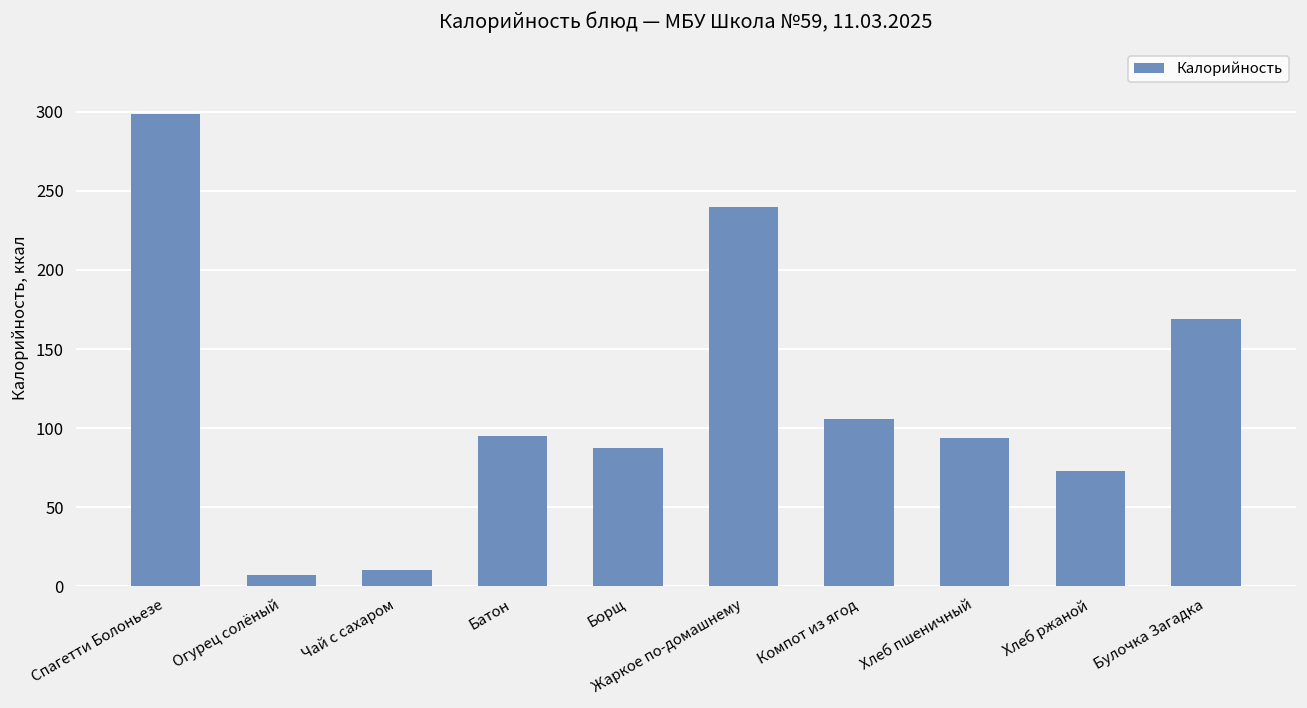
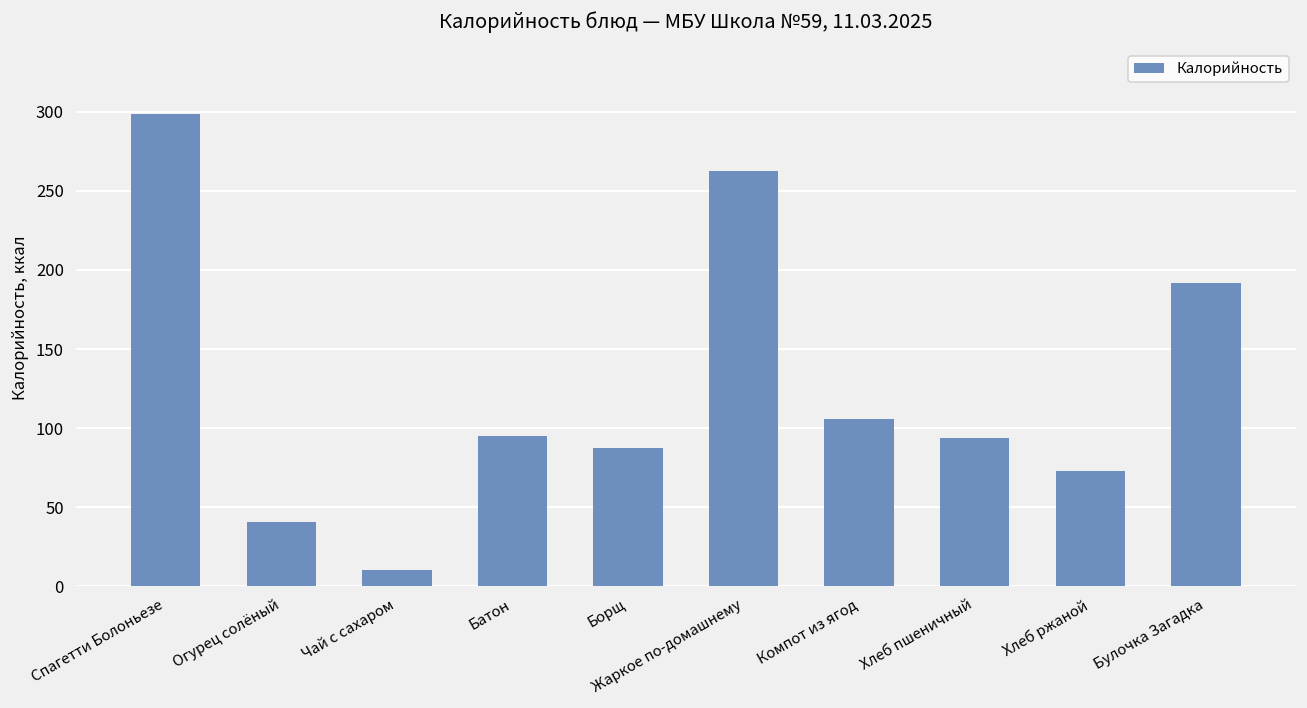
  {
    "Спагетти Болоньезе": 298,
-   "Огурец солёный": 7,
+   "Огурец солёный": 41,
    "Чай с сахаром": 10,
    "Батон": 95,
    "Борщ": 87,
-   "Жаркое по-домашнему": 239,
+   "Жаркое по-домашнему": 262,
    "Компот из ягод": 106,
    "Хлеб пшеничный": 94,
    "Хлеб ржаной": 73,
-   "Булочка Загадка": 169
+   "Булочка Загадка": 192
  }
